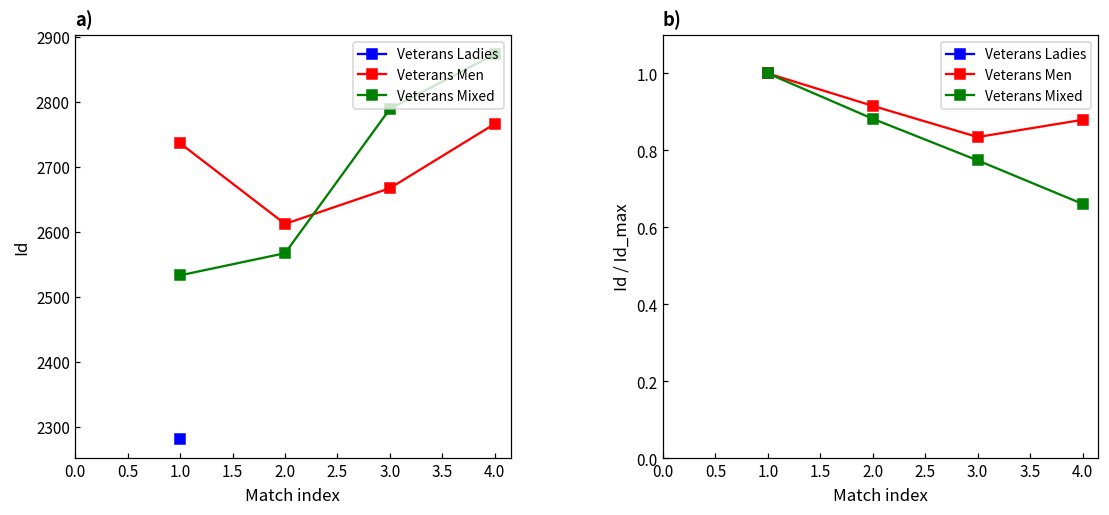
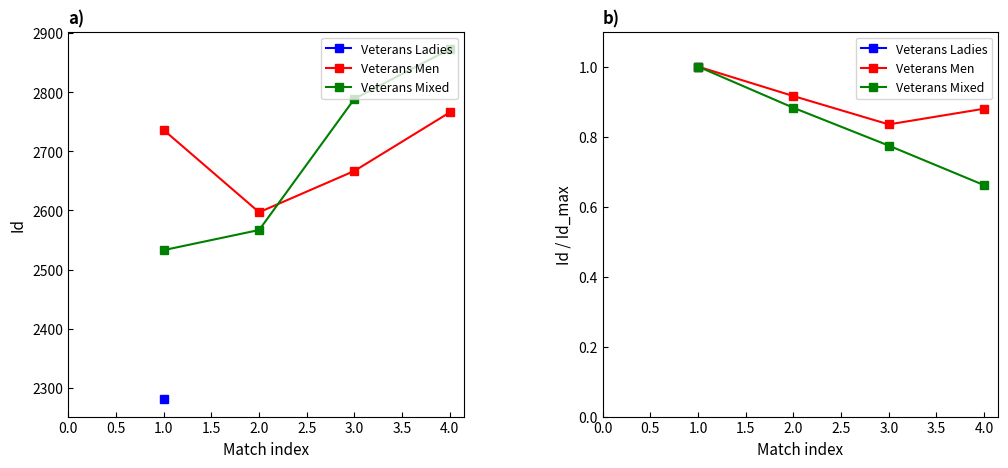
  {
    "a)": {
      "Veterans Ladies": {
        "1.0": 2280
      },
      "Veterans Men": {
        "1.0": 2740,
-       "2.0": 2610,
+       "2.0": 2600,
        "3.0": 2670,
        "4.0": 2770
      },
      "Veterans Mixed": {
        "1.0": 2530,
        "2.0": 2570
      }
    },
    "b)": {
      "Veterans Men": {
        "2.0": 0.92,
        "3.0": 0.83,
        "4.0": 0.88
      },
      "Veterans Mixed": {
        "2.0": 0.88,
        "3.0": 0.77,
        "4.0": 0.66
      }
    }
  }
